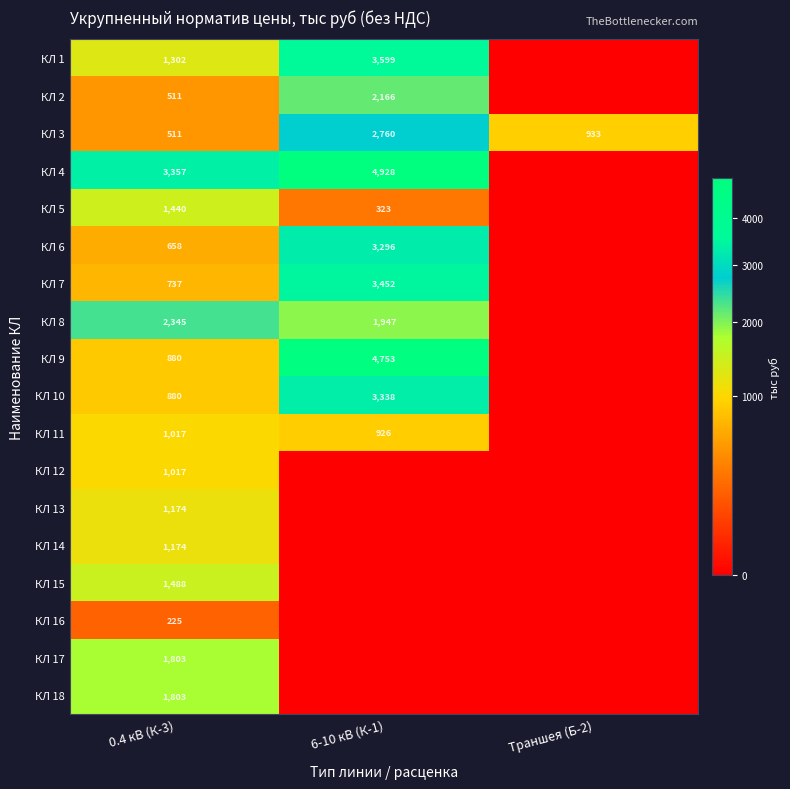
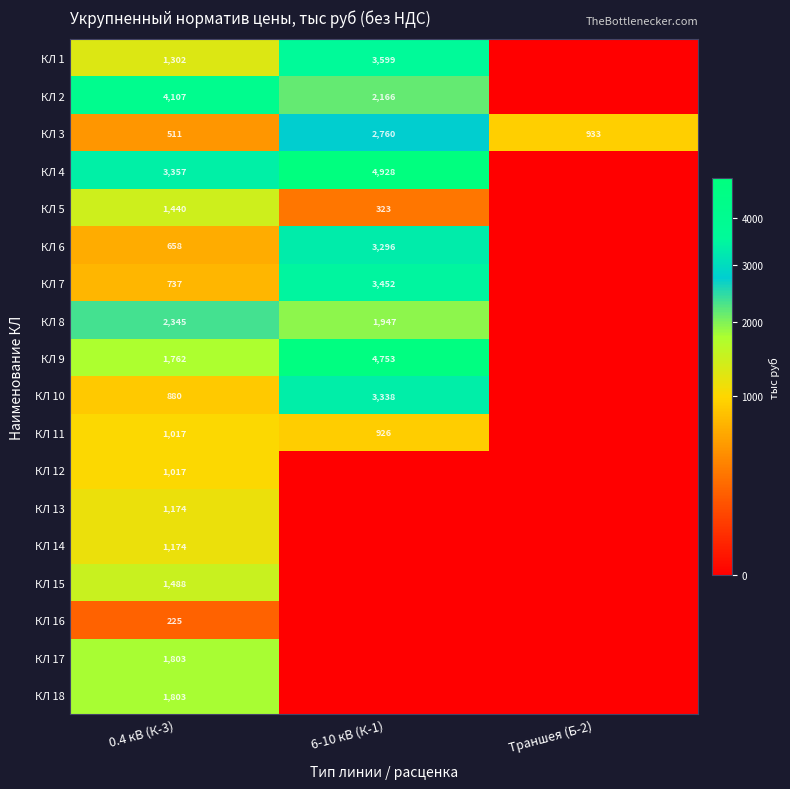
  {
    "КЛ 1": {
      "0.4 кВ (К-3)": "1,302",
      "6-10 кВ (К-1)": "3,599"
    },
    "КЛ 2": {
-     "0.4 кВ (К-3)": "511",
+     "0.4 кВ (К-3)": "4,107",
      "6-10 кВ (К-1)": "2,166"
    },
    "КЛ 3": {
      "0.4 кВ (К-3)": "511",
      "6-10 кВ (К-1)": "2,760",
      "Траншея (Б-2)": "933"
    },
    "КЛ 4": {
      "0.4 кВ (К-3)": "3,357",
      "6-10 кВ (К-1)": "4,928"
    },
    "КЛ 5": {
      "0.4 кВ (К-3)": "1,440",
      "6-10 кВ (К-1)": "323"
    },
    "КЛ 6": {
      "0.4 кВ (К-3)": "658",
      "6-10 кВ (К-1)": "3,296"
    },
    "КЛ 7": {
      "0.4 кВ (К-3)": "737",
      "6-10 кВ (К-1)": "3,452"
    },
    "КЛ 8": {
      "0.4 кВ (К-3)": "2,345",
      "6-10 кВ (К-1)": "1,947"
    },
    "КЛ 9": {
-     "0.4 кВ (К-3)": "880",
+     "0.4 кВ (К-3)": "1,762",
      "6-10 кВ (К-1)": "4,753"
    },
    "КЛ 10": {
      "0.4 кВ (К-3)": "880",
      "6-10 кВ (К-1)": "3,338"
    },
    "КЛ 11": {
      "0.4 кВ (К-3)": "1,017",
      "6-10 кВ (К-1)": "926"
    },
    "КЛ 12": {
      "0.4 кВ (К-3)": "1,017"
    },
    "КЛ 13": {
      "0.4 кВ (К-3)": "1,174"
    },
    "КЛ 14": {
      "0.4 кВ (К-3)": "1,174"
    },
    "КЛ 15": {
      "0.4 кВ (К-3)": "1,488"
    },
    "КЛ 16": {
      "0.4 кВ (К-3)": "225"
    },
    "КЛ 17": {
      "0.4 кВ (К-3)": "1,803"
    },
    "КЛ 18": {
      "0.4 кВ (К-3)": "1,803"
    }
  }
